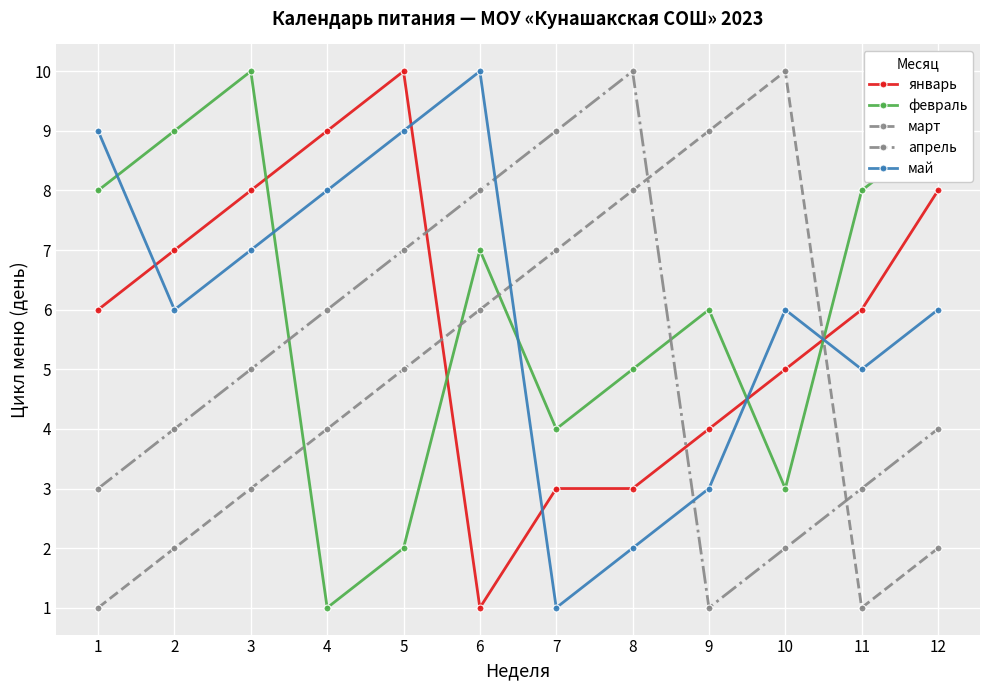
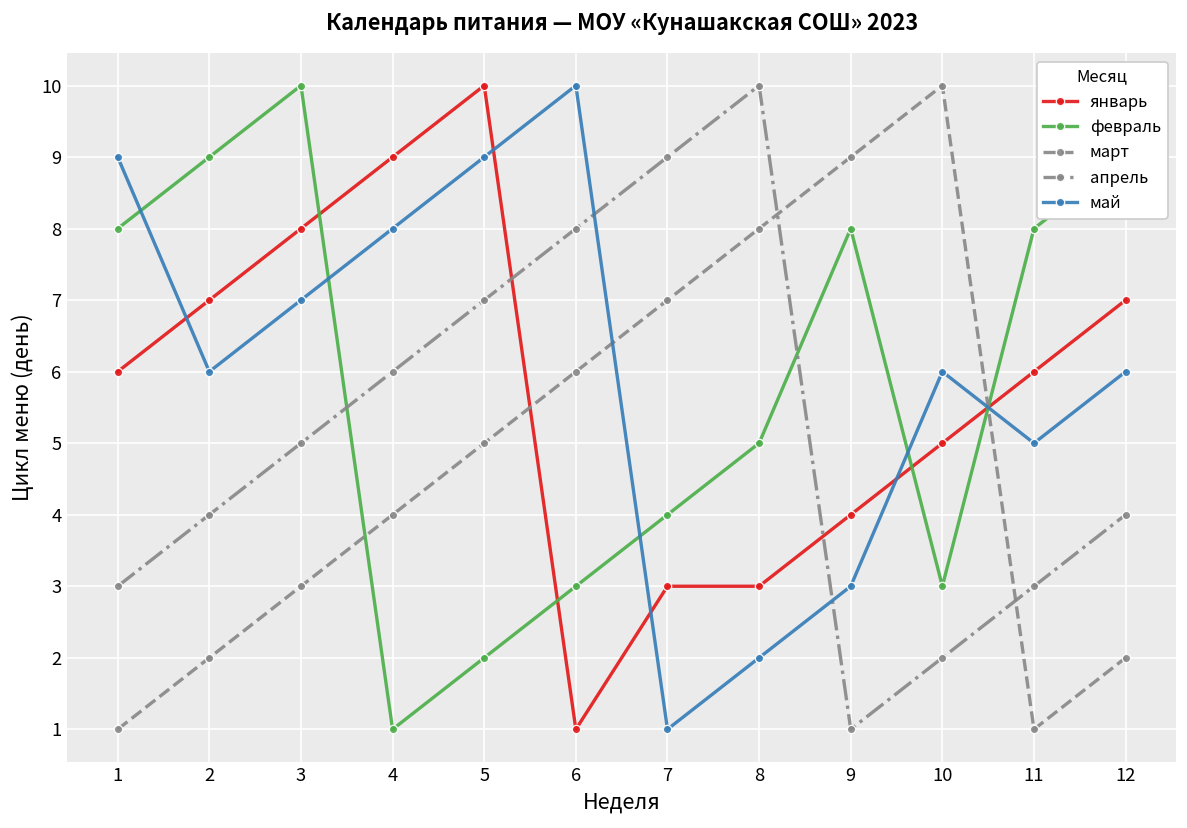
  {
    "январь": {
      "1": 6,
      "2": 7,
      "3": 8,
      "4": 9,
      "5": 10,
      "6": 1,
      "7": 3,
      "8": 3,
      "9": 4,
      "10": 5,
      "11": 6,
-     "12": 8
+     "12": 7
    },
    "февраль": {
      "1": 8,
      "2": 9,
      "3": 10,
      "4": 1,
      "5": 2,
-     "6": 7,
+     "6": 3,
      "7": 4,
      "8": 5,
-     "9": 6,
+     "9": 8,
      "10": 3,
      "11": 8
    },
    "май": {
      "1": 9,
      "2": 6,
      "3": 7,
      "4": 8,
      "5": 9,
      "6": 10,
      "7": 1,
      "8": 2,
      "9": 3,
      "10": 6,
      "11": 5,
      "12": 6
    }
  }
